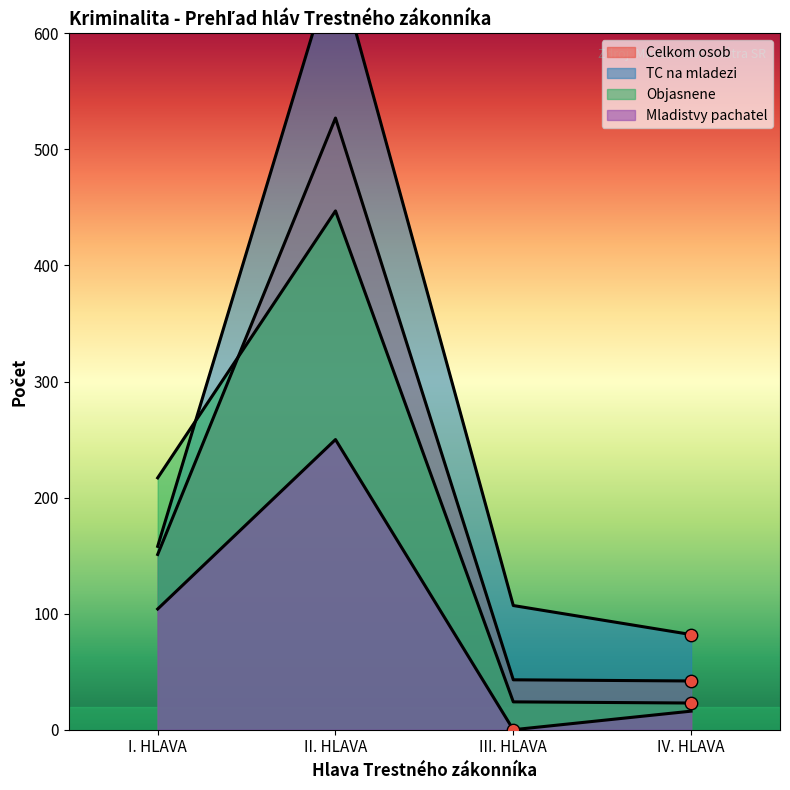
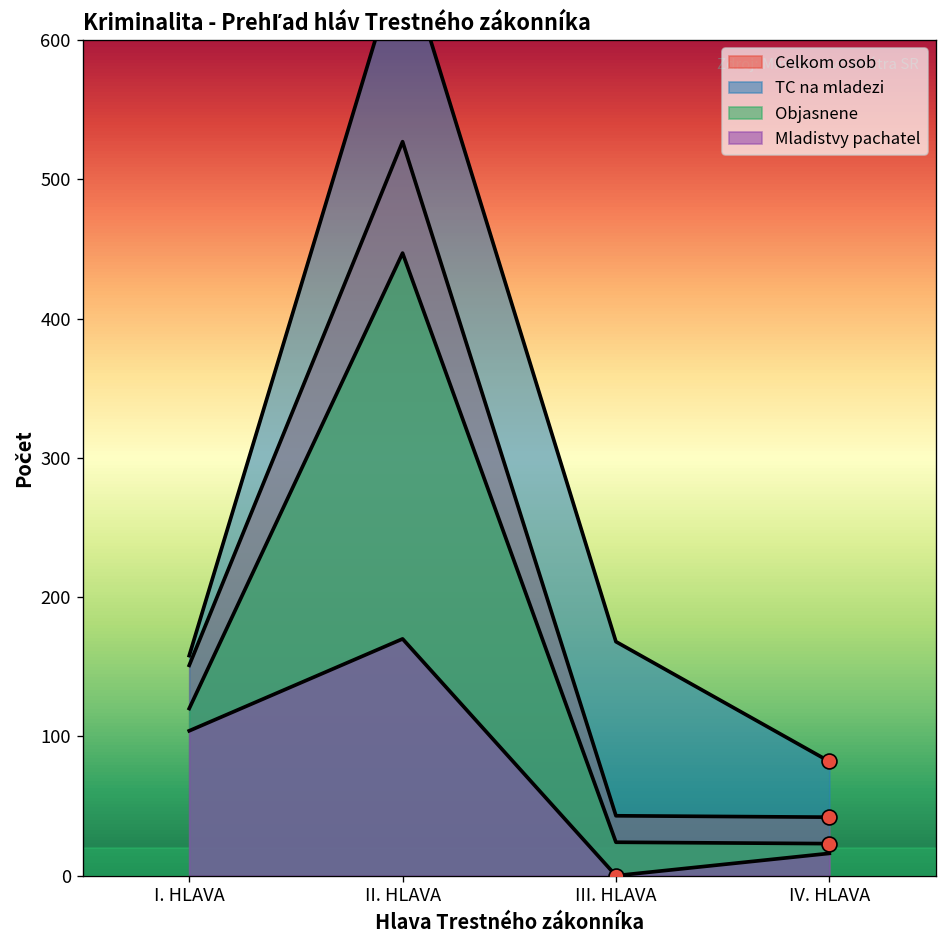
  {
    "TC na mladezi": {
      "I. HLAVA": 158,
-     "III. HLAVA": 107
+     "III. HLAVA": 168
    },
    "Objasnene": {
-     "I. HLAVA": 217,
+     "I. HLAVA": 120,
      "II. HLAVA": 447,
      "III. HLAVA": 24
    },
    "Mladistvy pachatel": {
      "I. HLAVA": 104,
-     "II. HLAVA": 250,
+     "II. HLAVA": 170,
      "IV. HLAVA": 16
    }
  }
